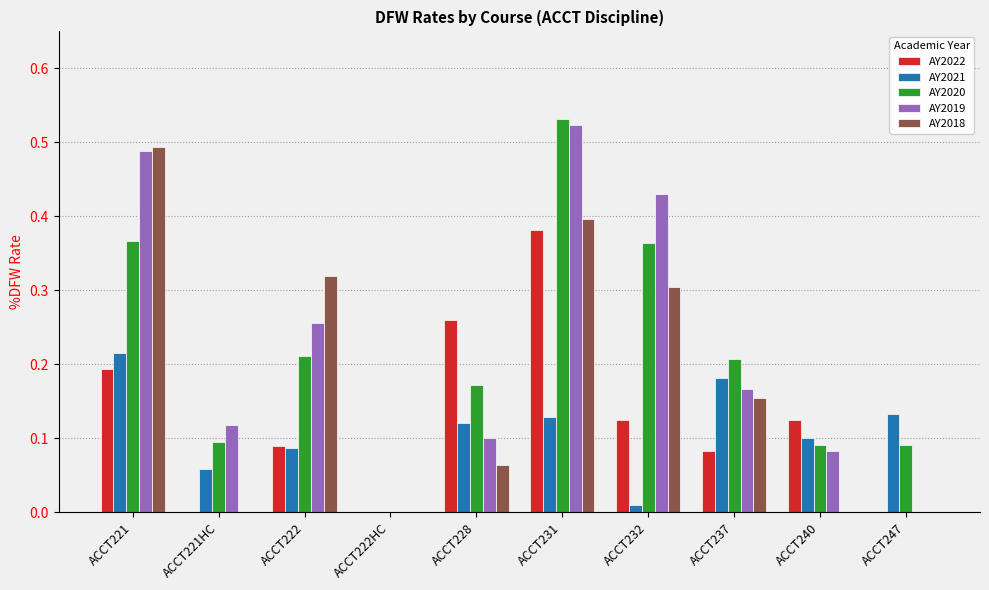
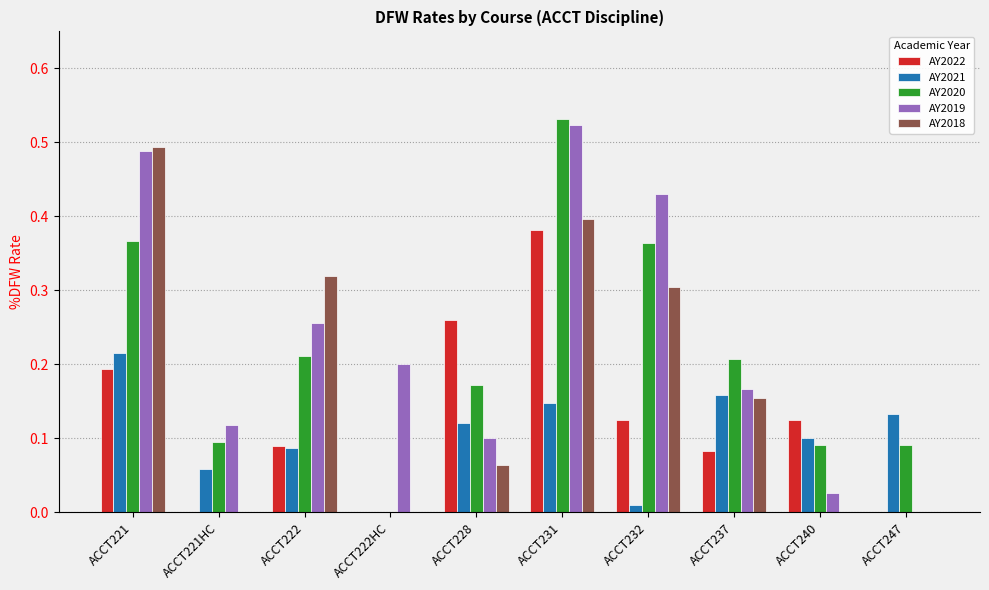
  {
    "AY2022": {
      "ACCT221": 0.19,
      "ACCT221HC": 0.00,
      "ACCT222": 0.09,
      "ACCT222HC": 0.00,
      "ACCT228": 0.26,
      "ACCT231": 0.38,
      "ACCT232": 0.12,
      "ACCT237": 0.08,
      "ACCT240": 0.13,
      "ACCT247": 0.00
    },
    "AY2021": {
      "ACCT221": 0.21,
      "ACCT221HC": 0.06,
      "ACCT222": 0.09,
      "ACCT222HC": 0.00,
      "ACCT228": 0.12,
-     "ACCT231": 0.13,
+     "ACCT231": 0.15,
      "ACCT232": 0.01,
-     "ACCT237": 0.18,
+     "ACCT237": 0.16,
      "ACCT240": 0.10,
      "ACCT247": 0.13
    },
    "AY2020": {
      "ACCT221": 0.37,
      "ACCT221HC": 0.10,
      "ACCT222": 0.21,
      "ACCT222HC": 0.00,
      "ACCT228": 0.17,
      "ACCT231": 0.53,
      "ACCT232": 0.36,
      "ACCT237": 0.21,
      "ACCT240": 0.09,
      "ACCT247": 0.09
    },
    "AY2019": {
      "ACCT221": 0.49,
      "ACCT221HC": 0.12,
      "ACCT222": 0.26,
-     "ACCT222HC": 0.0,
+     "ACCT222HC": 0.2,
      "ACCT228": 0.10,
      "ACCT231": 0.52,
      "ACCT232": 0.43,
      "ACCT237": 0.17,
-     "ACCT240": 0.08,
+     "ACCT240": 0.03,
      "ACCT247": 0.00
    },
    "AY2018": {
      "ACCT221": 0.49,
      "ACCT221HC": 0.00,
      "ACCT222": 0.32,
      "ACCT222HC": 0.00,
      "ACCT228": 0.06,
      "ACCT231": 0.40,
      "ACCT232": 0.30,
      "ACCT237": 0.15,
      "ACCT240": 0.00,
      "ACCT247": 0.00
    }
  }
